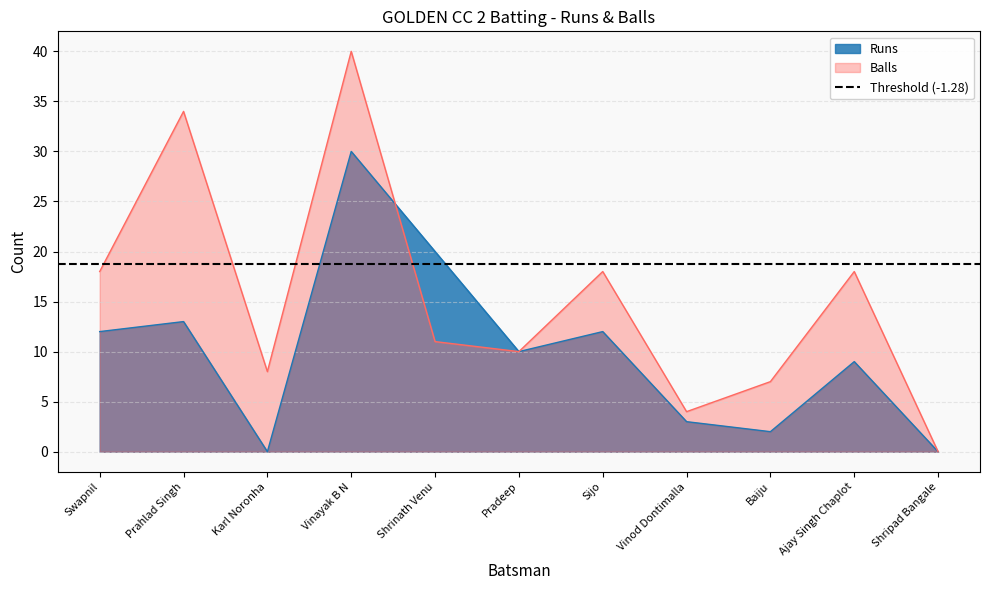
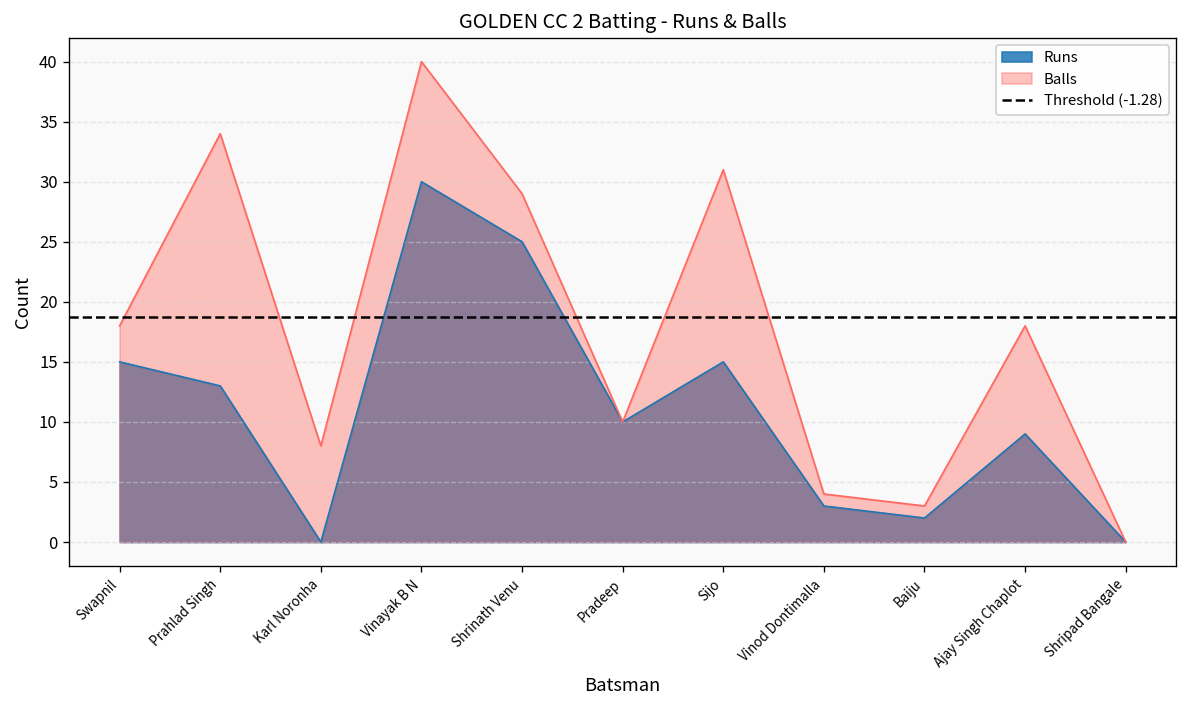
  {
    "Runs": {
-     "Swapnil": 12,
+     "Swapnil": 15,
      "Prahlad Singh": 13,
      "Karl Noronha": 0,
      "Vinayak B N": 30,
-     "Shrinath Venu": 20,
-     "Sijo": 12,
+     "Shrinath Venu": 25,
+     "Sijo": 15,
      "Vinod Dontimalla": 3,
      "Baiju": 2,
      "Ajay Singh Chaplot": 9
    },
    "Balls": {
      "Swapnil": 18,
      "Prahlad Singh": 34,
      "Karl Noronha": 8,
      "Vinayak B N": 40,
-     "Shrinath Venu": 11,
-     "Sijo": 18,
+     "Shrinath Venu": 29,
+     "Sijo": 31,
      "Vinod Dontimalla": 4,
-     "Baiju": 7,
+     "Baiju": 3,
      "Ajay Singh Chaplot": 18
    }
  }
